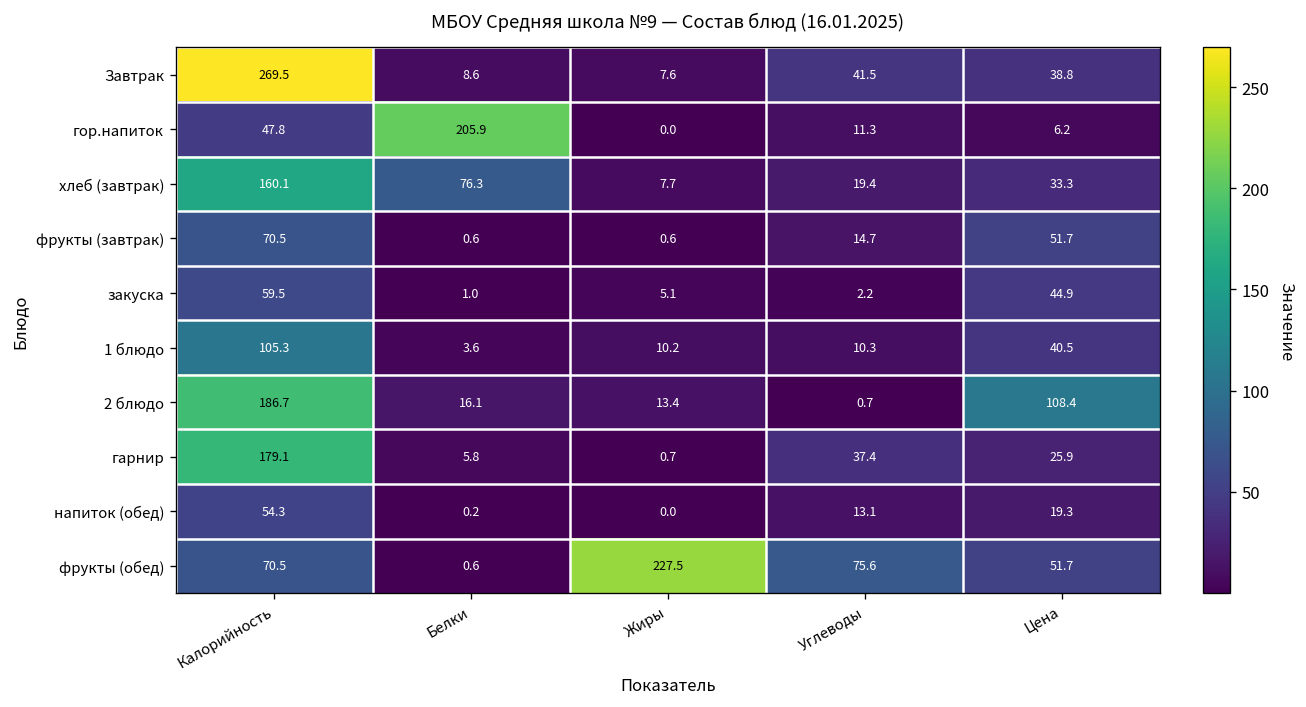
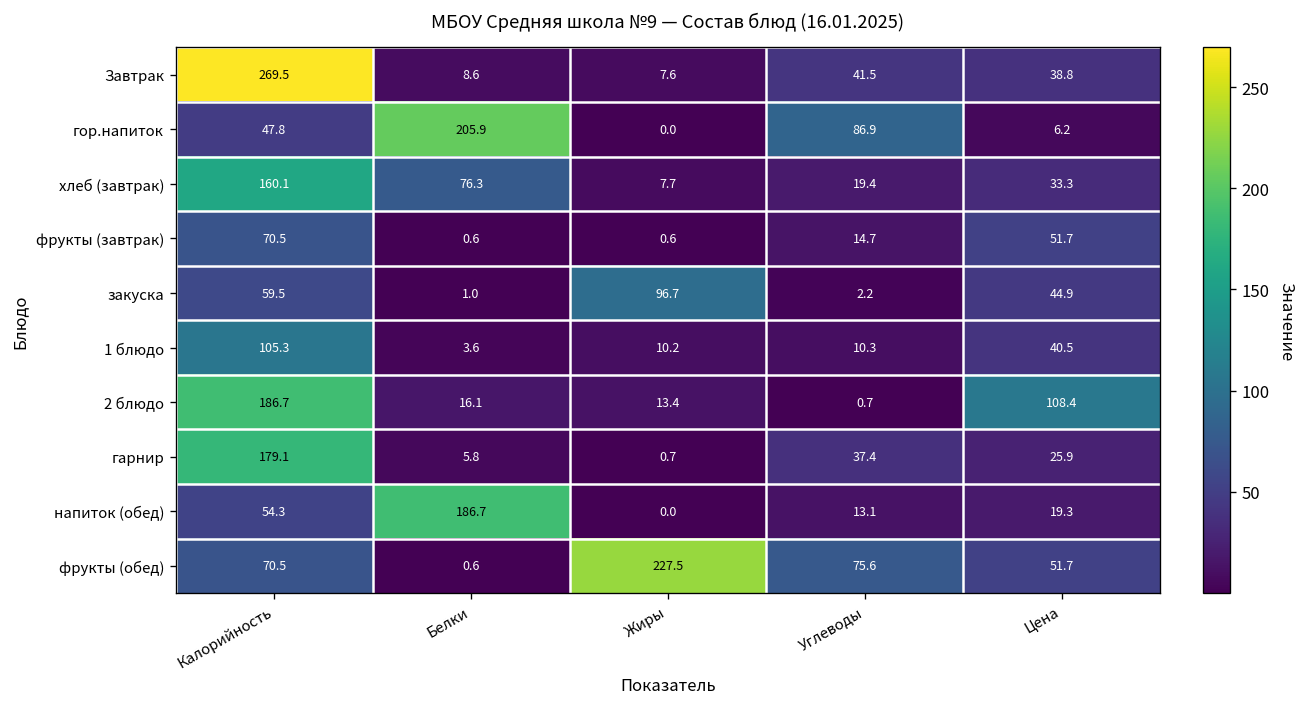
  {
    "Завтрак": {
      "Калорийность": 269.5,
      "Белки": 8.6,
      "Жиры": 7.6,
      "Углеводы": 41.5,
      "Цена": 38.8
    },
    "гор.напиток": {
      "Калорийность": 47.8,
      "Белки": 205.9,
      "Жиры": 0.0,
-     "Углеводы": 11.3,
+     "Углеводы": 86.9,
      "Цена": 6.2
    },
    "хлеб (завтрак)": {
      "Калорийность": 160.1,
      "Белки": 76.3,
      "Жиры": 7.7,
      "Углеводы": 19.4,
      "Цена": 33.3
    },
    "фрукты (завтрак)": {
      "Калорийность": 70.5,
      "Белки": 0.6,
      "Жиры": 0.6,
      "Углеводы": 14.7,
      "Цена": 51.7
    },
    "закуска": {
      "Калорийность": 59.5,
      "Белки": 1.0,
-     "Жиры": 5.1,
+     "Жиры": 96.7,
      "Углеводы": 2.2,
      "Цена": 44.9
    },
    "1 блюдо": {
      "Калорийность": 105.3,
      "Белки": 3.6,
      "Жиры": 10.2,
      "Углеводы": 10.3,
      "Цена": 40.5
    },
    "2 блюдо": {
      "Калорийность": 186.7,
      "Белки": 16.1,
      "Жиры": 13.4,
      "Углеводы": 0.7,
      "Цена": 108.4
    },
    "гарнир": {
      "Калорийность": 179.1,
      "Белки": 5.8,
      "Жиры": 0.7,
      "Углеводы": 37.4,
      "Цена": 25.9
    },
    "напиток (обед)": {
      "Калорийность": 54.3,
-     "Белки": 0.2,
+     "Белки": 186.7,
      "Жиры": 0.0,
      "Углеводы": 13.1,
      "Цена": 19.3
    },
    "фрукты (обед)": {
      "Калорийность": 70.5,
      "Белки": 0.6,
      "Жиры": 227.5,
      "Углеводы": 75.6,
      "Цена": 51.7
    }
  }
